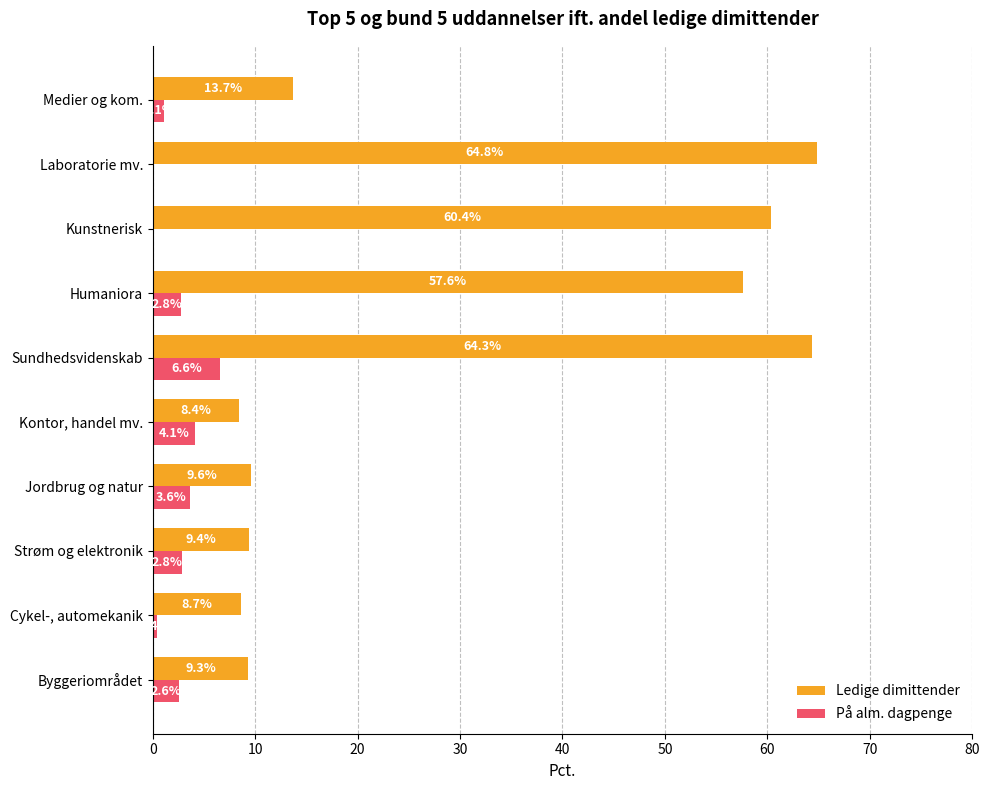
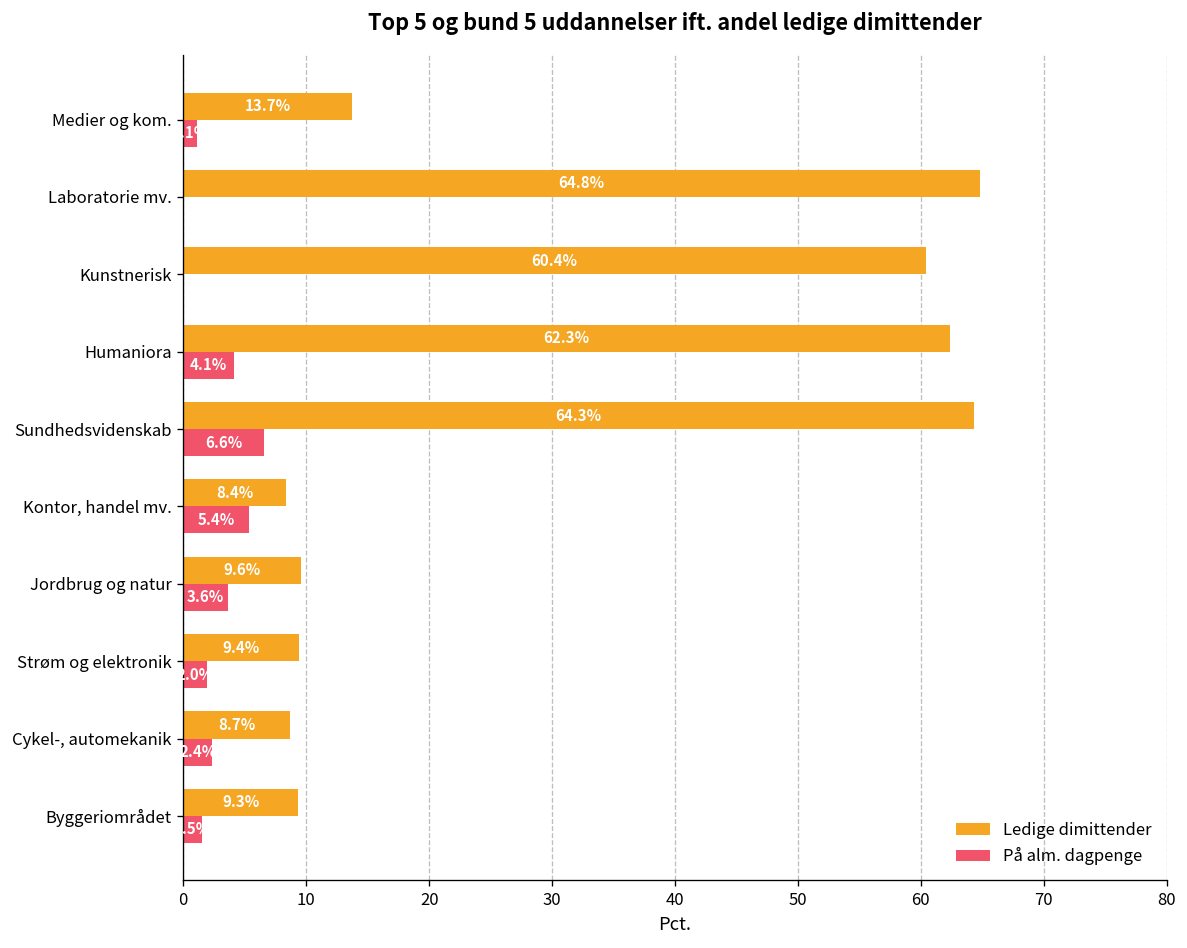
  {
    "Ledige dimittender": {
      "Medier og kom.": "13.7%",
      "Laboratorie mv.": "64.8%",
      "Kunstnerisk": "60.4%",
-     "Humaniora": "57.6%",
+     "Humaniora": "62.3%",
      "Sundhedsvidenskab": "64.3%",
      "Kontor, handel mv.": "8.4%",
      "Jordbrug og natur": "9.6%",
      "Strøm og elektronik": "9.4%",
      "Cykel-, automekanik": "8.7%",
      "Byggeriområdet": "9.3%"
    },
    "På alm. dagpenge": {
-     "Humaniora": "2.8%",
+     "Humaniora": "4.1%",
      "Sundhedsvidenskab": "6.6%",
-     "Kontor, handel mv.": "4.1%",
+     "Kontor, handel mv.": "5.4%",
      "Jordbrug og natur": "3.6%",
-     "Strøm og elektronik": "2.8%",
-     "Cykel-, automekanik": "0.4",
-     "Byggeriområdet": "2.6"
+     "Strøm og elektronik": "2.0%",
+     "Cykel-, automekanik": "2.4",
+     "Byggeriområdet": "1.5"
    }
  }
